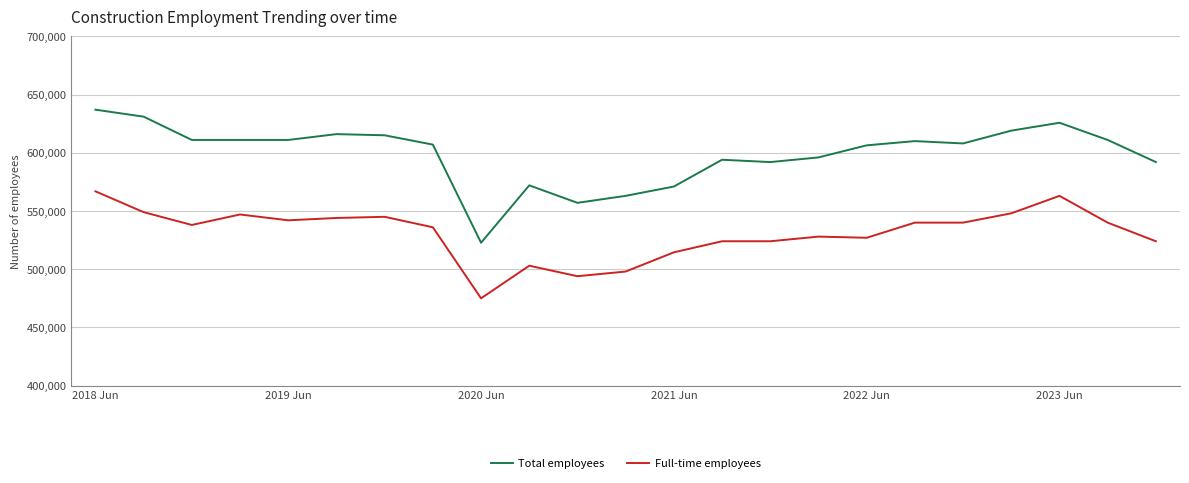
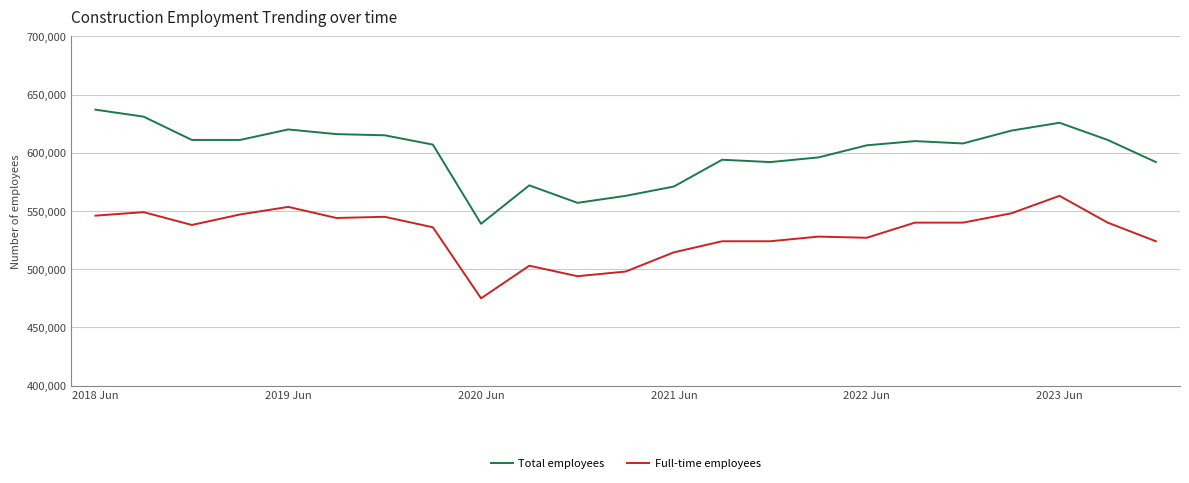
  {
    "Total employees": {
      "2018 Jun": "637,000",
-     "2019 Jun": "611,000",
-     "2020 Jun": "523,000",
+     "2019 Jun": "620,000",
+     "2020 Jun": "539,000",
      "2021 Jun": "571,000",
      "2022 Jun": "606,000",
      "2023 Jun": "626,000"
    },
    "Full-time employees": {
-     "2018 Jun": "567,000",
-     "2019 Jun": "542,000",
+     "2018 Jun": "546,000",
+     "2019 Jun": "554,000",
      "2020 Jun": "475,000",
      "2021 Jun": "515,000",
      "2022 Jun": "527,000",
      "2023 Jun": "563,000"
    }
  }
